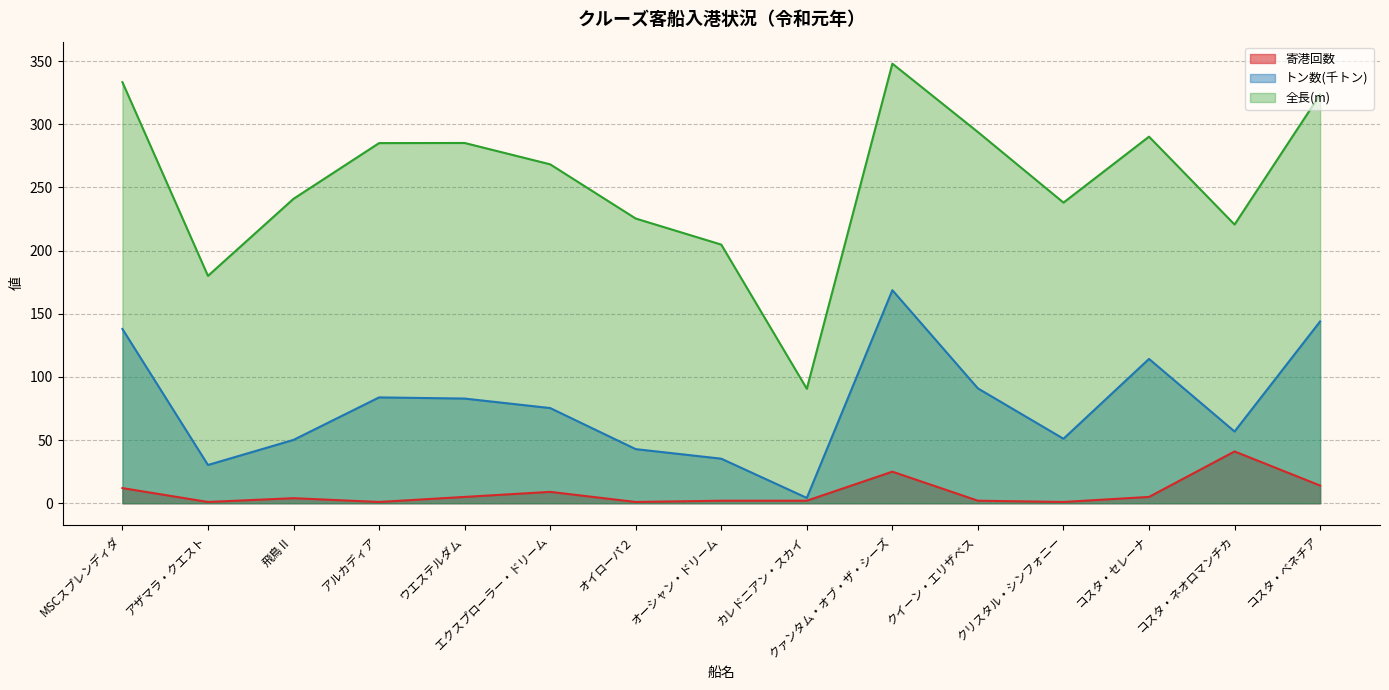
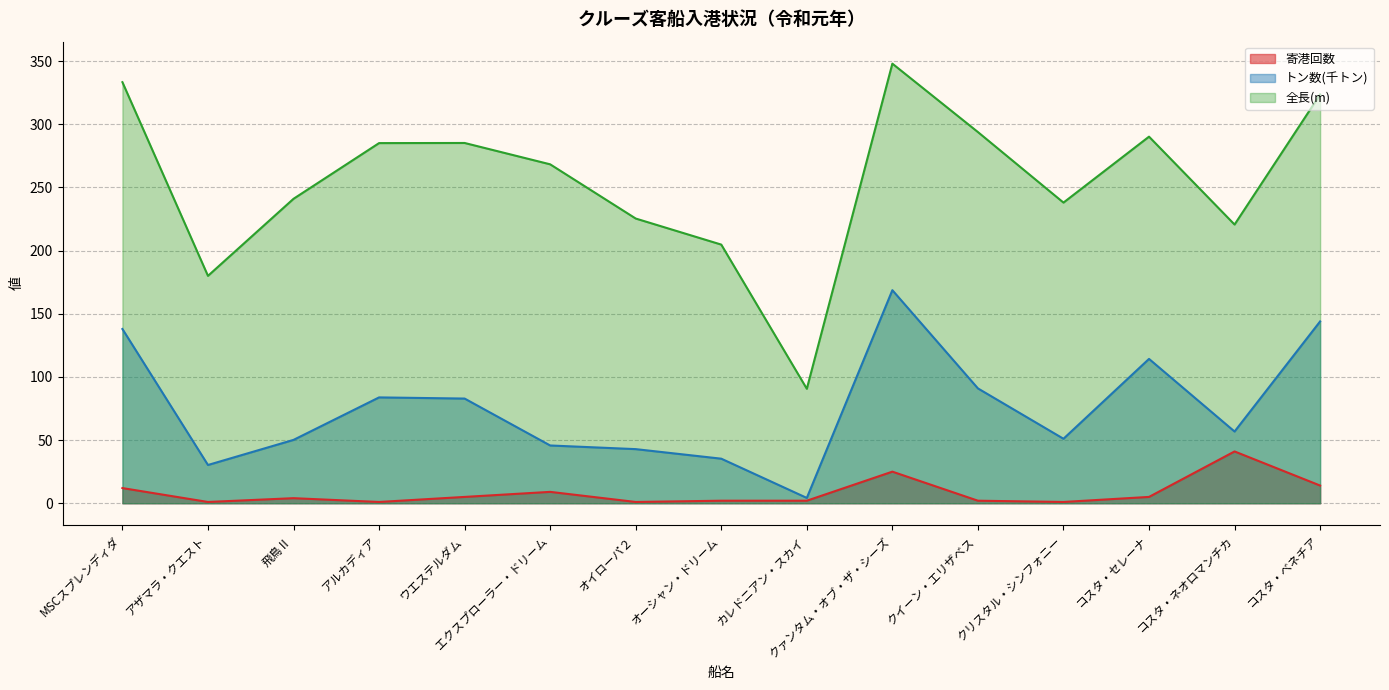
  {
    "寄港回数": {
      "MSCスプレンディダ": 12,
      "アザマラ・クエスト": 1,
      "飛鳥Ⅱ": 4,
      "アルカディア": 1,
      "ウエステルダム": 5,
      "エクスプローラー・ドリーム": 9,
      "オイローパ２": 1,
      "オーシャン・ドリーム": 2,
      "カレドニアン・スカイ": 2,
      "クァンタム・オブ・ザ・シーズ": 25,
      "クイーン・エリザベス": 2,
      "クリスタル・シンフォニー": 1,
      "コスタ・セレーナ": 5,
      "コスタ・ネオロマンチカ": 41,
      "コスタ・ベネチア": 14
    },
    "トン数(千トン)": {
      "MSCスプレンディダ": 138,
      "アザマラ・クエスト": 30,
      "飛鳥Ⅱ": 50,
      "アルカディア": 84,
      "ウエステルダム": 83,
-     "エクスプローラー・ドリーム": 75,
+     "エクスプローラー・ドリーム": 46,
      "オイローパ２": 43,
      "オーシャン・ドリーム": 35,
      "カレドニアン・スカイ": 4,
      "クァンタム・オブ・ザ・シーズ": 169,
      "クイーン・エリザベス": 91,
      "クリスタル・シンフォニー": 51,
      "コスタ・セレーナ": 114,
      "コスタ・ネオロマンチカ": 57,
      "コスタ・ベネチア": 144
    },
    "全長(m)": {
      "MSCスプレンディダ": 333,
      "アザマラ・クエスト": 180,
      "飛鳥Ⅱ": 241,
      "アルカディア": 285,
      "ウエステルダム": 285,
      "エクスプローラー・ドリーム": 268,
      "オイローパ２": 225,
      "オーシャン・ドリーム": 205,
      "カレドニアン・スカイ": 91,
      "クァンタム・オブ・ザ・シーズ": 348,
      "クイーン・エリザベス": 294,
      "クリスタル・シンフォニー": 238,
      "コスタ・セレーナ": 290,
      "コスタ・ネオロマンチカ": 221
    }
  }
